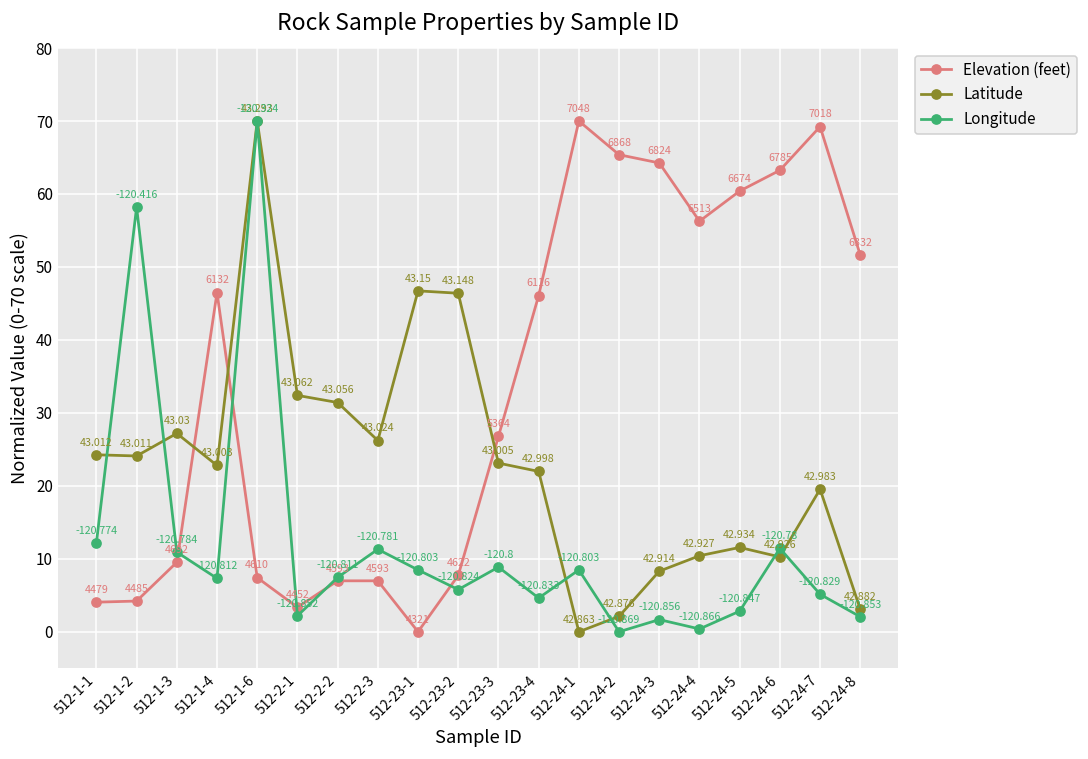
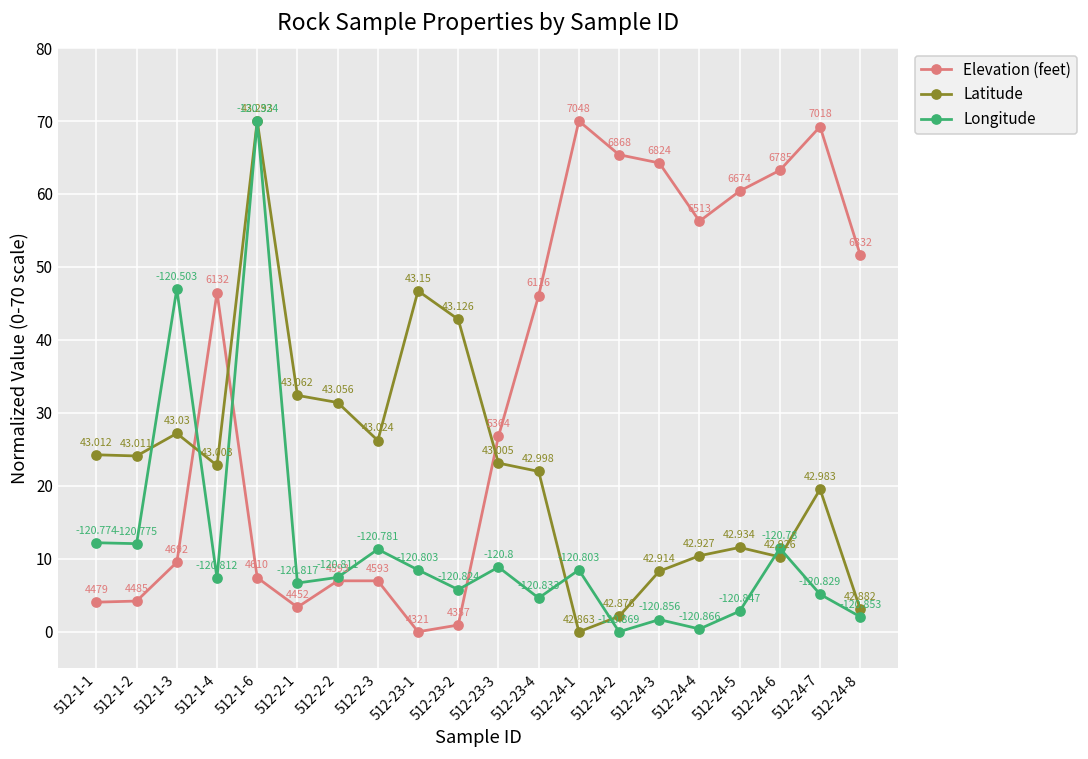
  {
    "Elevation (feet)": {
-     "512-23-2": 4622
+     "512-23-2": 4357
    },
    "Latitude": {
-     "512-23-2": 43.148
+     "512-23-2": 43.126
    },
    "Longitude": {
-     "512-1-2": -120.416,
-     "512-1-3": -120.784,
-     "512-2-1": -120.852
+     "512-1-2": -120.775,
+     "512-1-3": -120.503,
+     "512-2-1": -120.817
    }
  }
